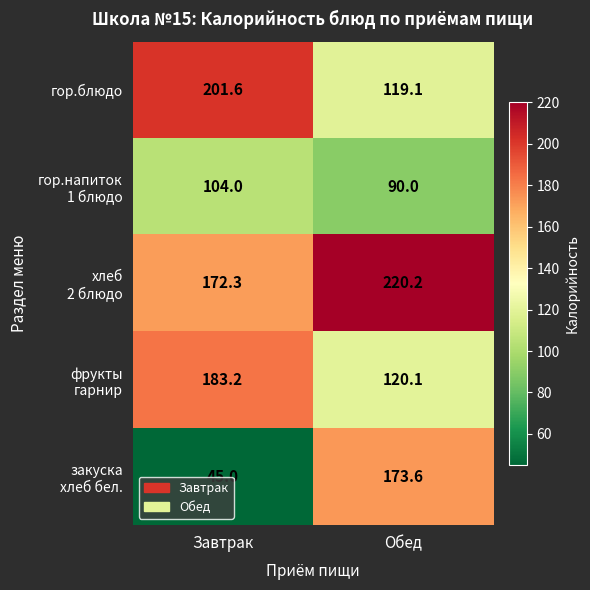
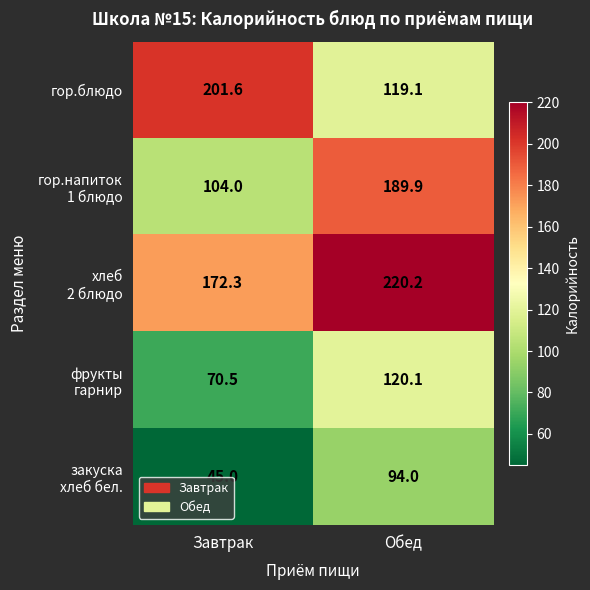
  {
    "гор.блюдо": {
      "Завтрак": 201.6,
      "Обед": 119.1
    },
    "гор.напиток 1 блюдо": {
      "Завтрак": 104.0,
-     "Обед": 90.0
+     "Обед": 189.9
    },
    "хлеб 2 блюдо": {
      "Завтрак": 172.3,
      "Обед": 220.2
    },
    "фрукты гарнир": {
-     "Завтрак": 183.2,
+     "Завтрак": 70.5,
      "Обед": 120.1
    },
    "закуска хлеб бел.": {
-     "Обед": 173.6
+     "Обед": 94.0
    }
  }
